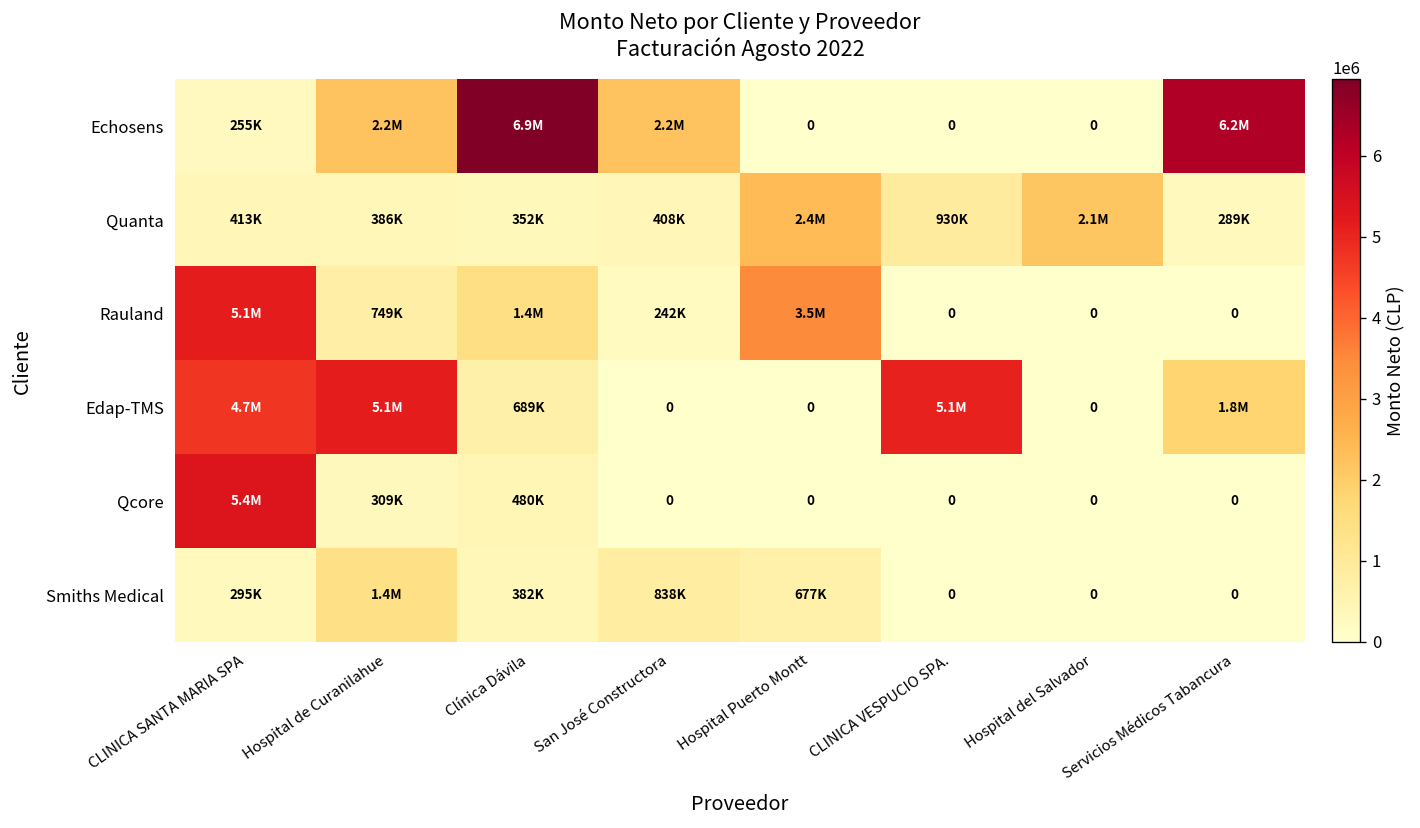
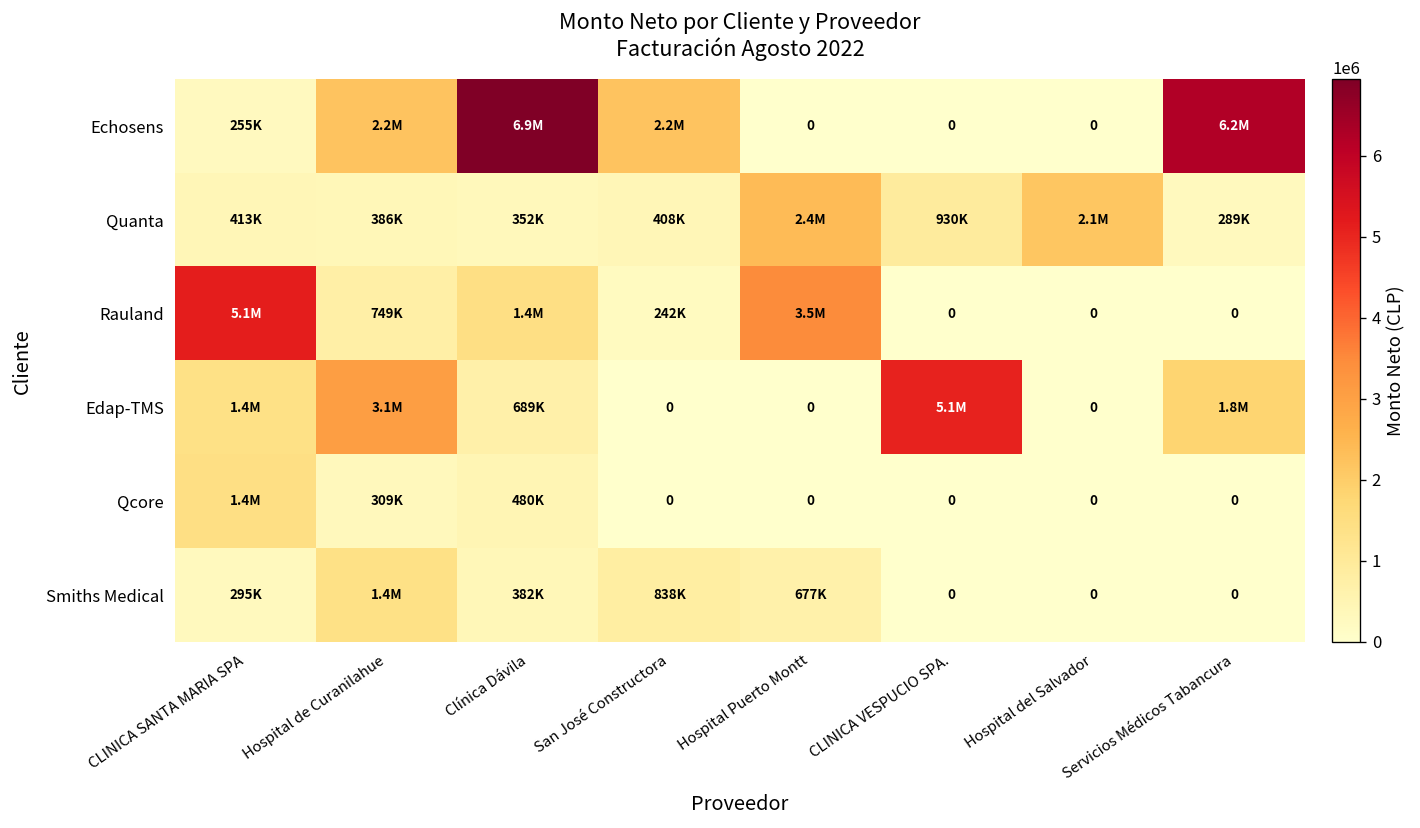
  {
    "Echosens": {
      "CLINICA SANTA MARIA SPA": "255K",
      "Hospital de Curanilahue": "2.2M",
      "Clínica Dávila": "6.9M",
      "San José Constructora": "2.2M",
      "Hospital Puerto Montt": "0",
      "CLINICA VESPUCIO SPA.": "0",
      "Hospital del Salvador": "0",
      "Servicios Médicos Tabancura": "6.2M"
    },
    "Quanta": {
      "CLINICA SANTA MARIA SPA": "413K",
      "Hospital de Curanilahue": "386K",
      "Clínica Dávila": "352K",
      "San José Constructora": "408K",
      "Hospital Puerto Montt": "2.4M",
      "CLINICA VESPUCIO SPA.": "930K",
      "Hospital del Salvador": "2.1M",
      "Servicios Médicos Tabancura": "289K"
    },
    "Rauland": {
      "CLINICA SANTA MARIA SPA": "5.1M",
      "Hospital de Curanilahue": "749K",
      "Clínica Dávila": "1.4M",
      "San José Constructora": "242K",
      "Hospital Puerto Montt": "3.5M",
      "CLINICA VESPUCIO SPA.": "0",
      "Hospital del Salvador": "0",
      "Servicios Médicos Tabancura": "0"
    },
    "Edap-TMS": {
-     "CLINICA SANTA MARIA SPA": "4.7M",
-     "Hospital de Curanilahue": "5.1M",
+     "CLINICA SANTA MARIA SPA": "1.4M",
+     "Hospital de Curanilahue": "3.1M",
      "Clínica Dávila": "689K",
      "San José Constructora": "0",
      "Hospital Puerto Montt": "0",
      "CLINICA VESPUCIO SPA.": "5.1M",
      "Hospital del Salvador": "0",
      "Servicios Médicos Tabancura": "1.8M"
    },
    "Qcore": {
-     "CLINICA SANTA MARIA SPA": "5.4M",
+     "CLINICA SANTA MARIA SPA": "1.4M",
      "Hospital de Curanilahue": "309K",
      "Clínica Dávila": "480K",
      "San José Constructora": "0",
      "Hospital Puerto Montt": "0",
      "CLINICA VESPUCIO SPA.": "0",
      "Hospital del Salvador": "0",
      "Servicios Médicos Tabancura": "0"
    },
    "Smiths Medical": {
      "CLINICA SANTA MARIA SPA": "295K",
      "Hospital de Curanilahue": "1.4M",
      "Clínica Dávila": "382K",
      "San José Constructora": "838K",
      "Hospital Puerto Montt": "677K",
      "CLINICA VESPUCIO SPA.": "0",
      "Hospital del Salvador": "0",
      "Servicios Médicos Tabancura": "0"
    }
  }
